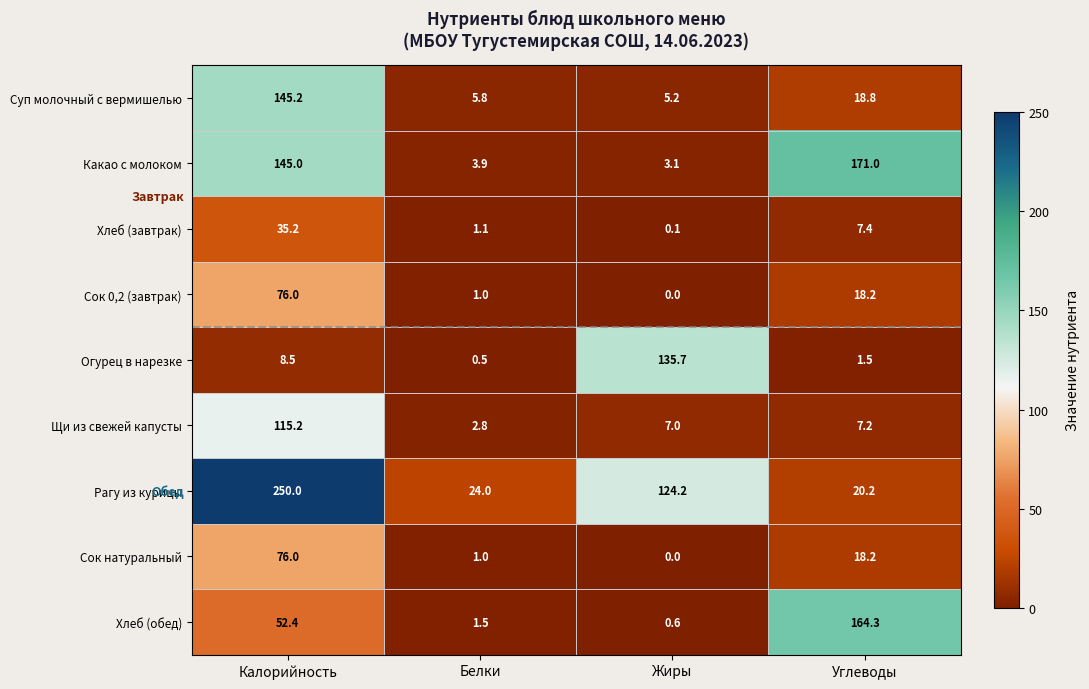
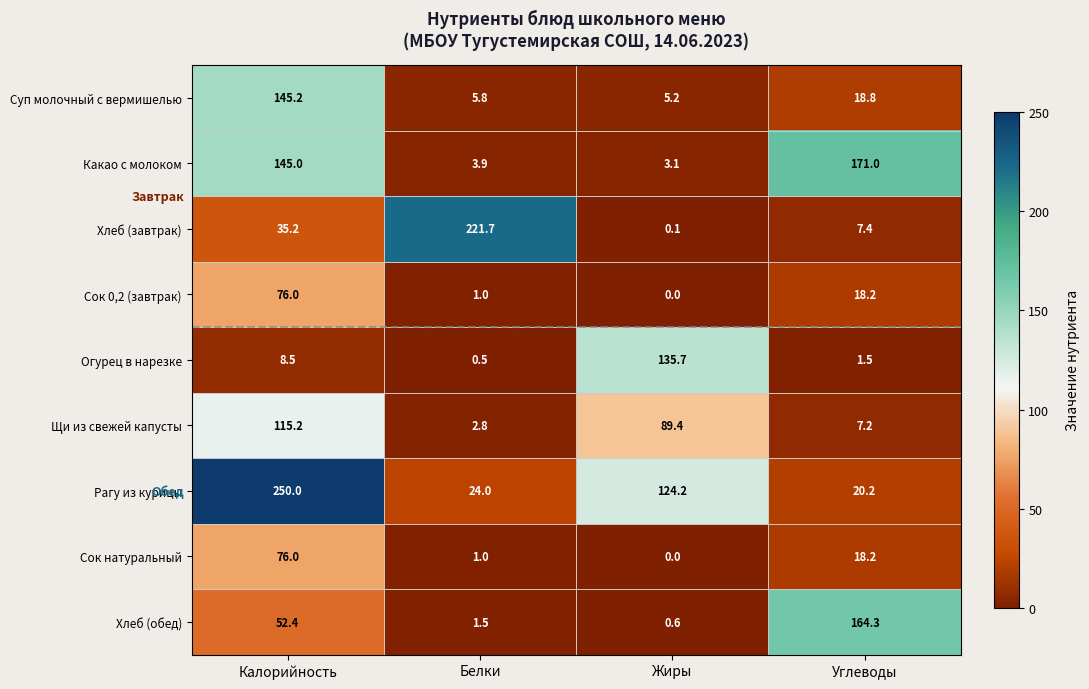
  {
    "Суп молочный с вермишелью": {
      "Калорийность": 145.2,
      "Белки": 5.8,
      "Жиры": 5.2,
      "Углеводы": 18.8
    },
    "Какао с молоком": {
      "Калорийность": 145.0,
      "Белки": 3.9,
      "Жиры": 3.1,
      "Углеводы": 171.0
    },
    "Хлеб (завтрак)": {
      "Калорийность": 35.2,
-     "Белки": 1.1,
+     "Белки": 221.7,
      "Жиры": 0.1,
      "Углеводы": 7.4
    },
    "Сок 0,2 (завтрак)": {
      "Калорийность": 76.0,
      "Белки": 1.0,
      "Жиры": 0.0,
      "Углеводы": 18.2
    },
    "Огурец в нарезке": {
      "Калорийность": 8.5,
      "Белки": 0.5,
      "Жиры": 135.7,
      "Углеводы": 1.5
    },
    "Щи из свежей капусты": {
      "Калорийность": 115.2,
      "Белки": 2.8,
-     "Жиры": 7.0,
+     "Жиры": 89.4,
      "Углеводы": 7.2
    },
    "Рагу из курицы": {
      "Калорийность": 250.0,
      "Белки": 24.0,
      "Жиры": 124.2,
      "Углеводы": 20.2
    },
    "Сок натуральный": {
      "Калорийность": 76.0,
      "Белки": 1.0,
      "Жиры": 0.0,
      "Углеводы": 18.2
    },
    "Хлеб (обед)": {
      "Калорийность": 52.4,
      "Белки": 1.5,
      "Жиры": 0.6,
      "Углеводы": 164.3
    }
  }
